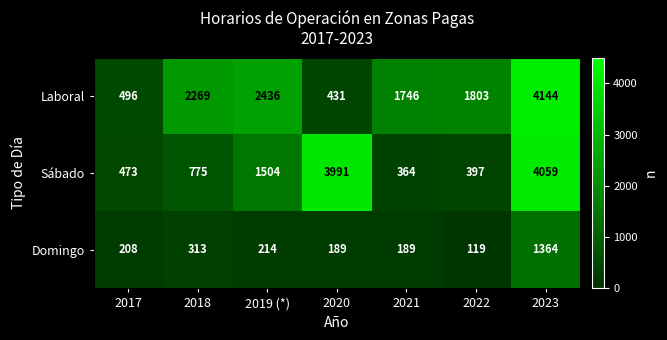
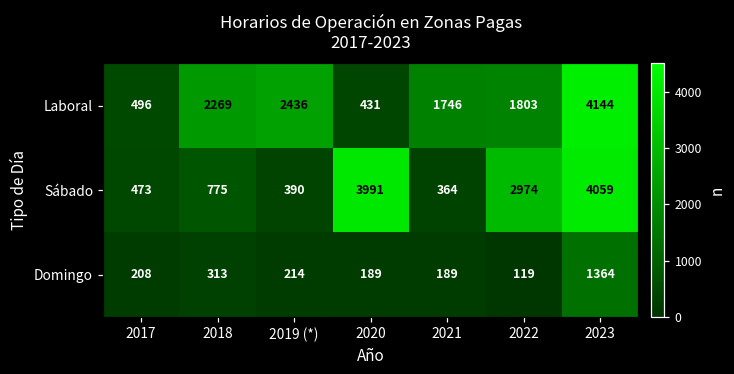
  {
    "Laboral": {
      "2017": 496,
      "2018": 2269,
      "2019 (*)": 2436,
      "2020": 431,
      "2021": 1746,
      "2022": 1803,
      "2023": 4144
    },
    "Sábado": {
      "2017": 473,
      "2018": 775,
-     "2019 (*)": 1504,
+     "2019 (*)": 390,
      "2020": 3991,
      "2021": 364,
-     "2022": 397,
+     "2022": 2974,
      "2023": 4059
    },
    "Domingo": {
      "2017": 208,
      "2018": 313,
      "2019 (*)": 214,
      "2020": 189,
      "2021": 189,
      "2022": 119,
      "2023": 1364
    }
  }
